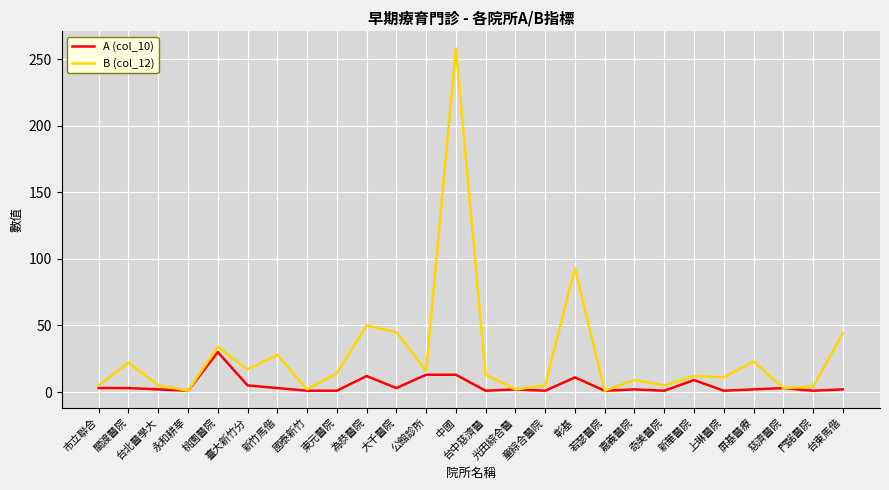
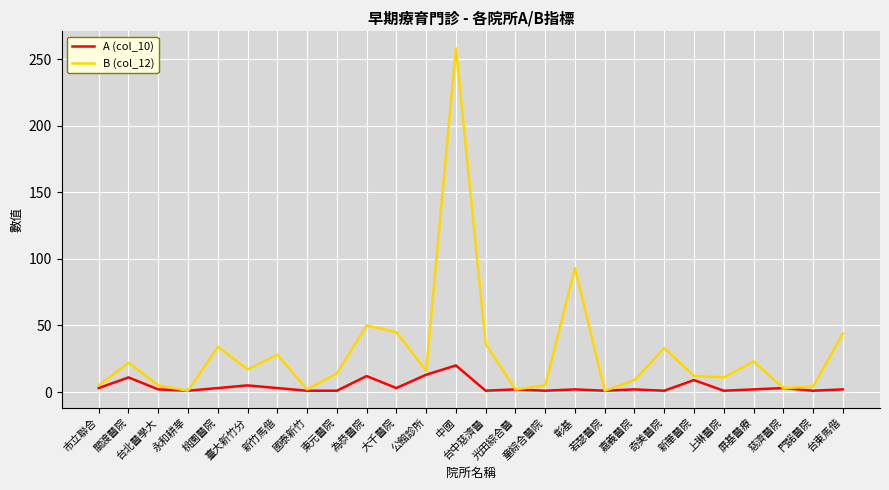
  {
    "A (col_10)": {
      "市立聯合": 3,
-     "關渡醫院": 3,
+     "關渡醫院": 11,
      "台北醫學大": 2,
-     "桃園醫院": 30,
+     "桃園醫院": 3,
      "臺大新竹分": 5,
      "新竹馬偕": 3,
      "東元醫院": 1,
      "為恭醫院": 12,
      "大千醫院": 3,
      "公館診所": 13,
-     "中國": 13,
+     "中國": 20,
      "台中慈濟醫": 1,
      "童綜合醫院": 1,
-     "彰基": 11,
+     "彰基": 2,
      "嘉義醫院": 2,
      "奇美醫院": 1,
      "新華醫院": 9,
      "上琳醫院": 1,
      "屏基醫療": 2,
      "門諾醫院": 1,
      "台東馬偕": 2
    },
    "B (col_12)": {
      "市立聯合": 5,
      "關渡醫院": 22,
      "台北醫學大": 5,
      "桃園醫院": 34,
      "臺大新竹分": 17,
      "新竹馬偕": 28,
      "東元醫院": 14,
      "為恭醫院": 50,
      "大千醫院": 45,
      "公館診所": 16,
      "中國": 258,
-     "台中慈濟醫": 13,
+     "台中慈濟醫": 36,
      "童綜合醫院": 5,
      "彰基": 93,
      "嘉義醫院": 9,
-     "奇美醫院": 5,
+     "奇美醫院": 33,
      "新華醫院": 12,
      "上琳醫院": 11,
      "屏基醫療": 23,
      "門諾醫院": 4,
      "台東馬偕": 44
    }
  }
